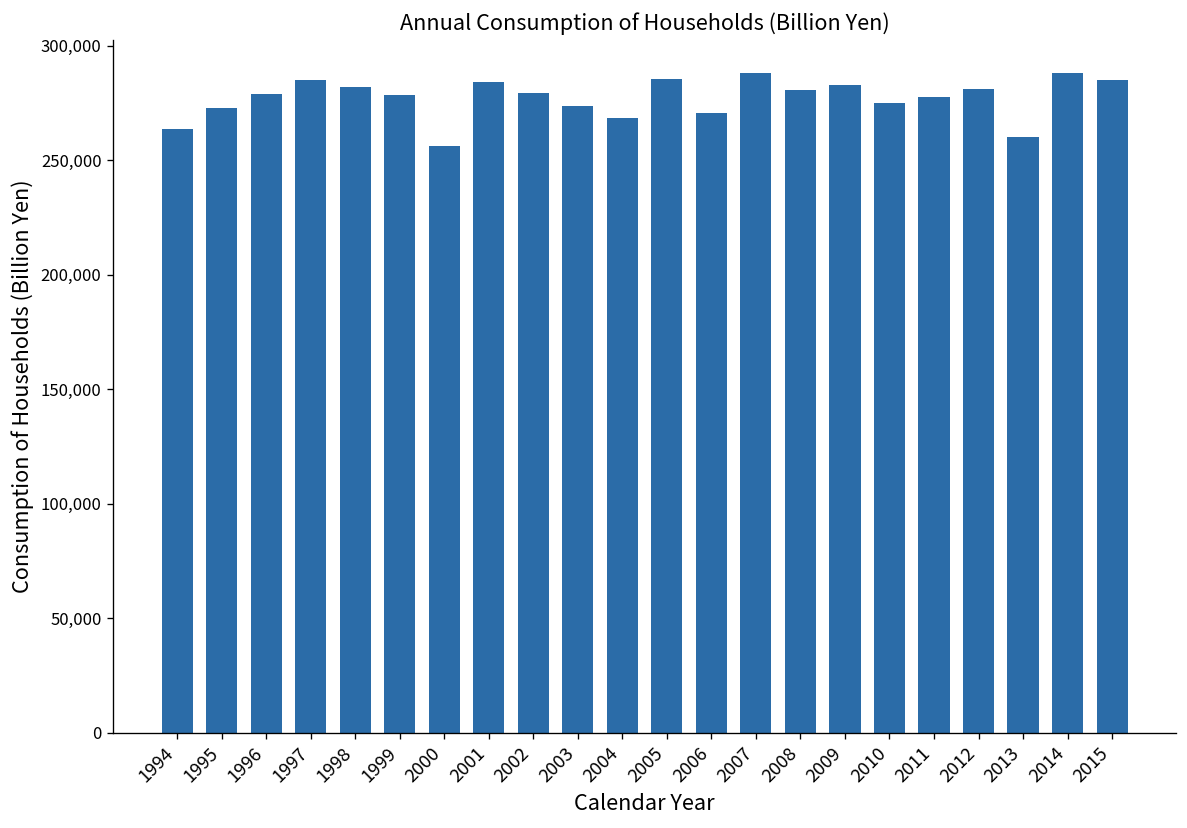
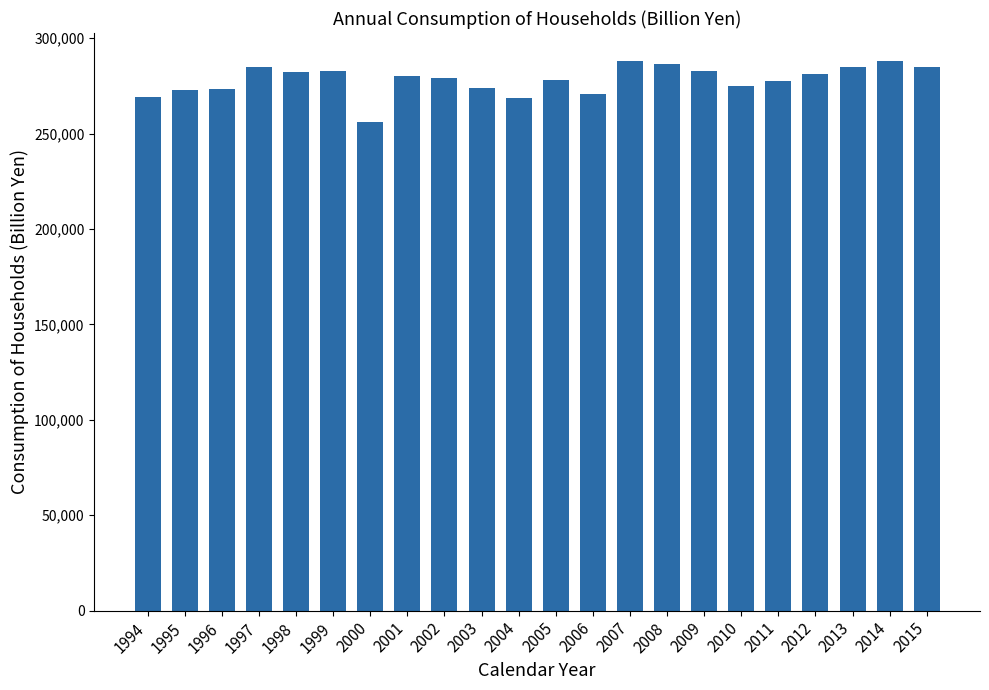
  {
-   "1994": "264,000",
+   "1994": "269,000",
    "1995": "273,000",
-   "1996": "279,000",
+   "1996": "273,000",
    "1997": "285,000",
    "1998": "282,000",
-   "1999": "279,000",
+   "1999": "283,000",
    "2000": "256,000",
-   "2001": "284,000",
+   "2001": "280,000",
    "2002": "279,000",
    "2003": "274,000",
    "2004": "268,000",
-   "2005": "285,000",
+   "2005": "278,000",
    "2006": "271,000",
    "2007": "288,000",
-   "2008": "281,000",
+   "2008": "286,000",
    "2009": "283,000",
    "2010": "275,000",
    "2011": "278,000",
    "2012": "281,000",
-   "2013": "260,000",
+   "2013": "285,000",
    "2014": "288,000",
    "2015": "285,000"
  }
